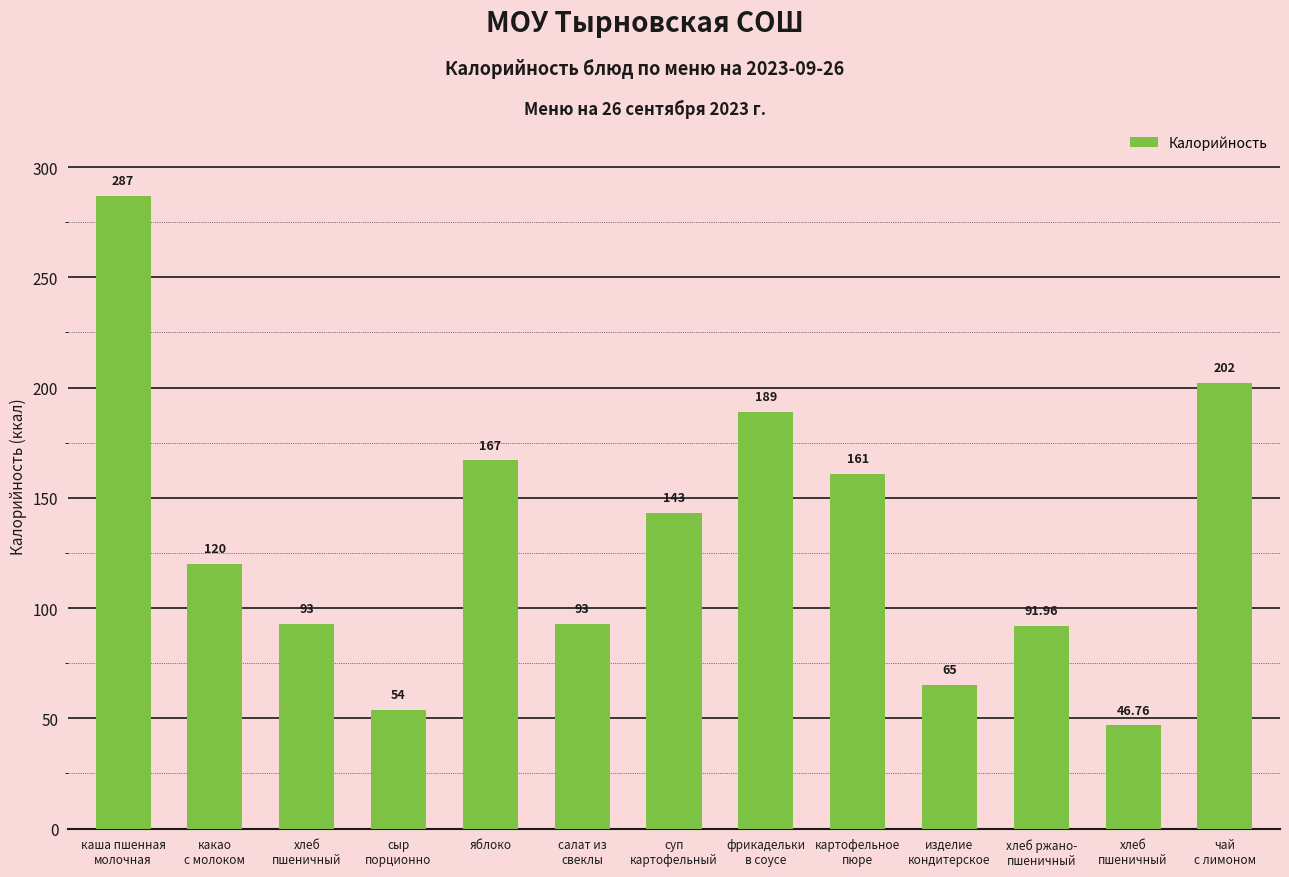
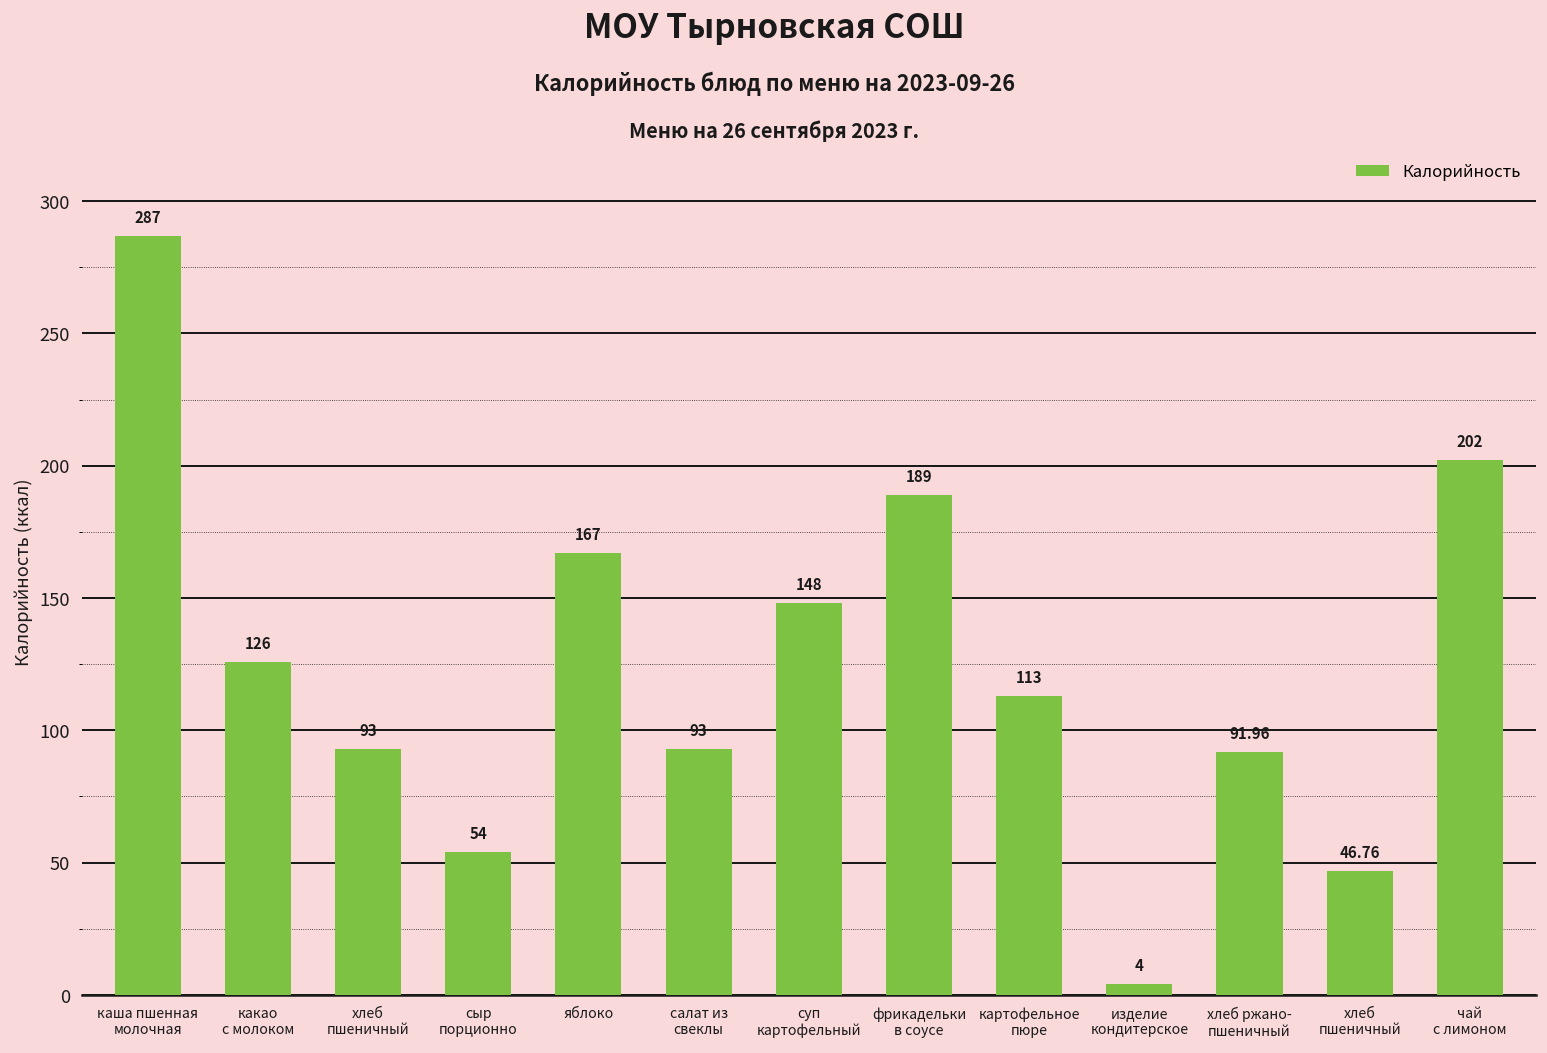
  {
    "каша пшенная молочная": 287,
-   "какао с молоком": 120,
+   "какао с молоком": 126,
    "сыр порционно": 54,
    "яблоко": 167,
    "салат из свеклы": 93,
-   "суп картофельный": 143,
+   "суп картофельный": 148,
    "фрикадельки в соусе": 189,
-   "картофельное пюре": 161,
-   "изделие кондитерское": 65,
+   "картофельное пюре": 113,
+   "изделие кондитерское": 4,
    "хлеб ржано- пшеничный": 91.96,
    "чай с лимоном": 202
  }
